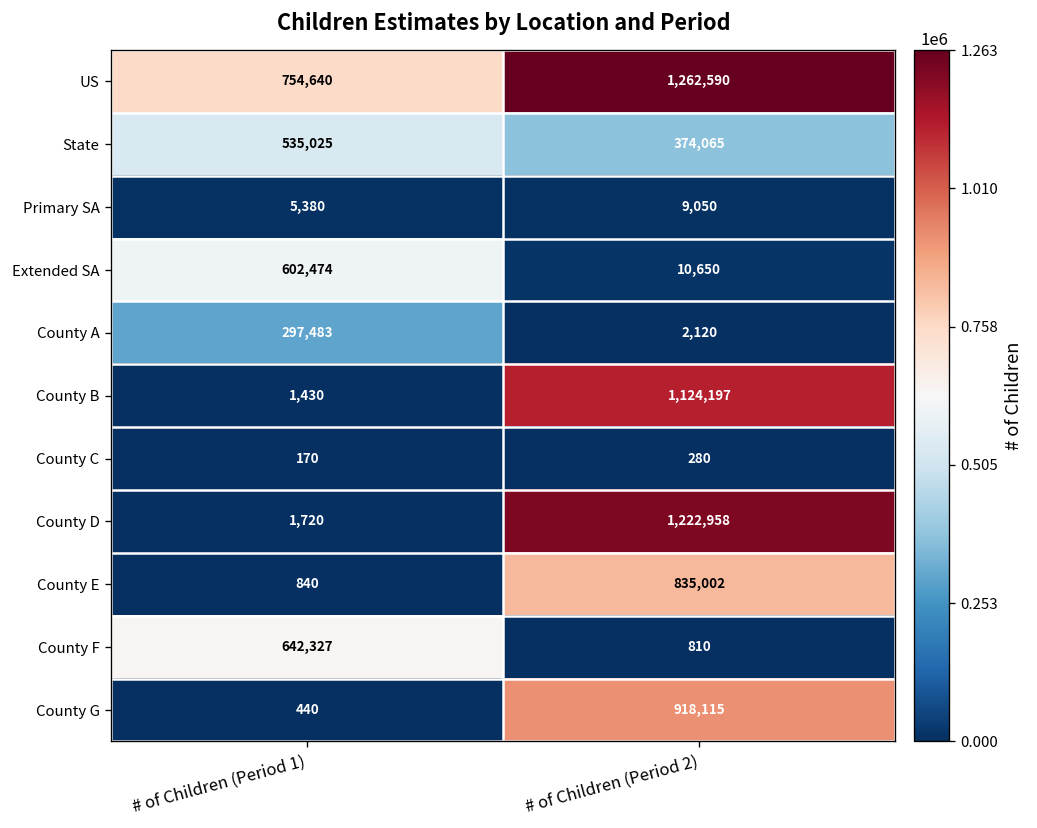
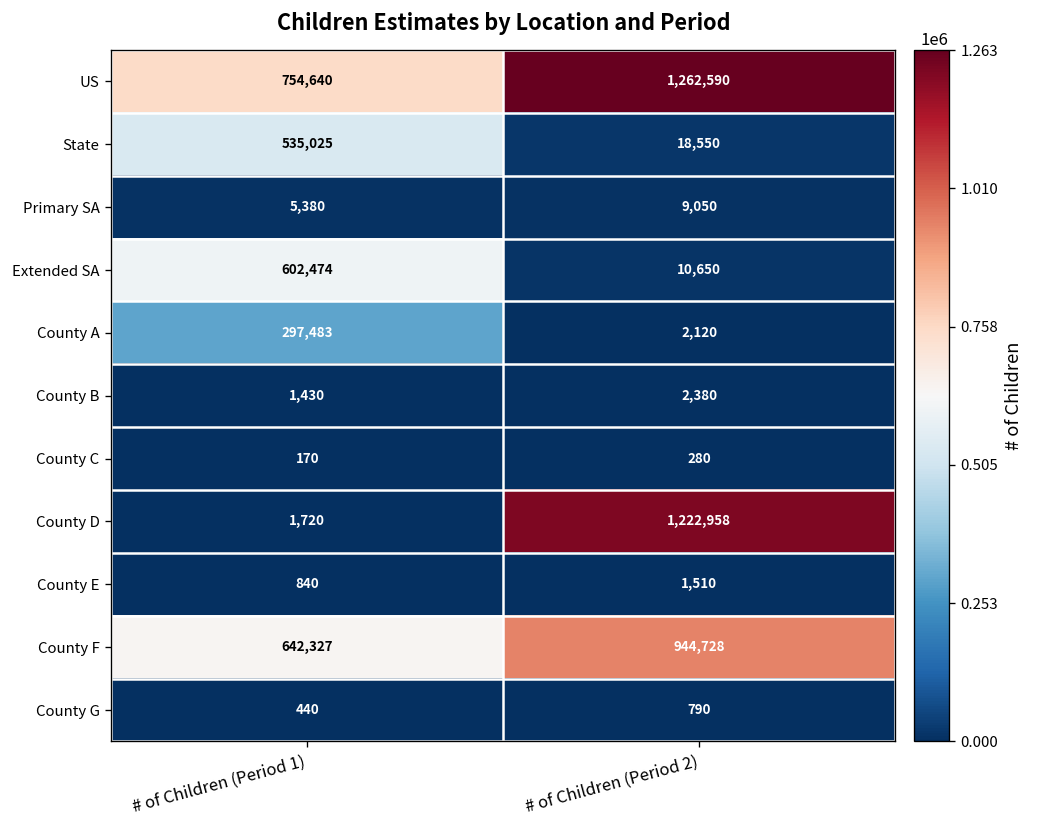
  {
    "US": {
      "# of Children (Period 1)": "754,640",
      "# of Children (Period 2)": "1,262,590"
    },
    "State": {
      "# of Children (Period 1)": "535,025",
-     "# of Children (Period 2)": "374,065"
+     "# of Children (Period 2)": "18,550"
    },
    "Primary SA": {
      "# of Children (Period 1)": "5,380",
      "# of Children (Period 2)": "9,050"
    },
    "Extended SA": {
      "# of Children (Period 1)": "602,474",
      "# of Children (Period 2)": "10,650"
    },
    "County A": {
      "# of Children (Period 1)": "297,483",
      "# of Children (Period 2)": "2,120"
    },
    "County B": {
      "# of Children (Period 1)": "1,430",
-     "# of Children (Period 2)": "1,124,197"
+     "# of Children (Period 2)": "2,380"
    },
    "County C": {
      "# of Children (Period 1)": "170",
      "# of Children (Period 2)": "280"
    },
    "County D": {
      "# of Children (Period 1)": "1,720",
      "# of Children (Period 2)": "1,222,958"
    },
    "County E": {
      "# of Children (Period 1)": "840",
-     "# of Children (Period 2)": "835,002"
+     "# of Children (Period 2)": "1,510"
    },
    "County F": {
      "# of Children (Period 1)": "642,327",
-     "# of Children (Period 2)": "810"
+     "# of Children (Period 2)": "944,728"
    },
    "County G": {
      "# of Children (Period 1)": "440",
-     "# of Children (Period 2)": "918,115"
+     "# of Children (Period 2)": "790"
    }
  }
